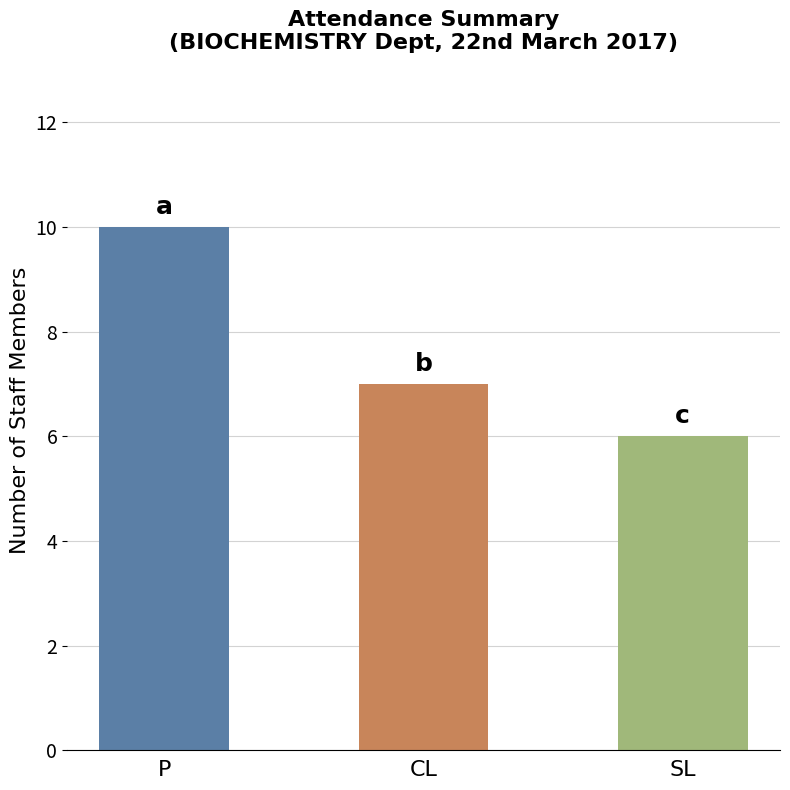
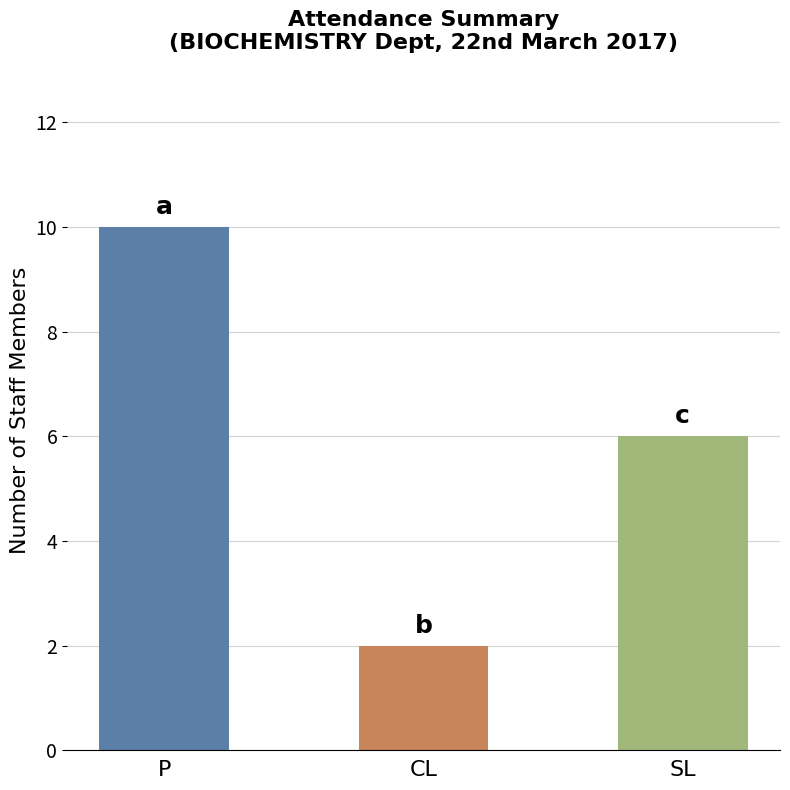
  {
    "P": 10,
-   "CL": 7,
+   "CL": 2,
    "SL": 6
  }
